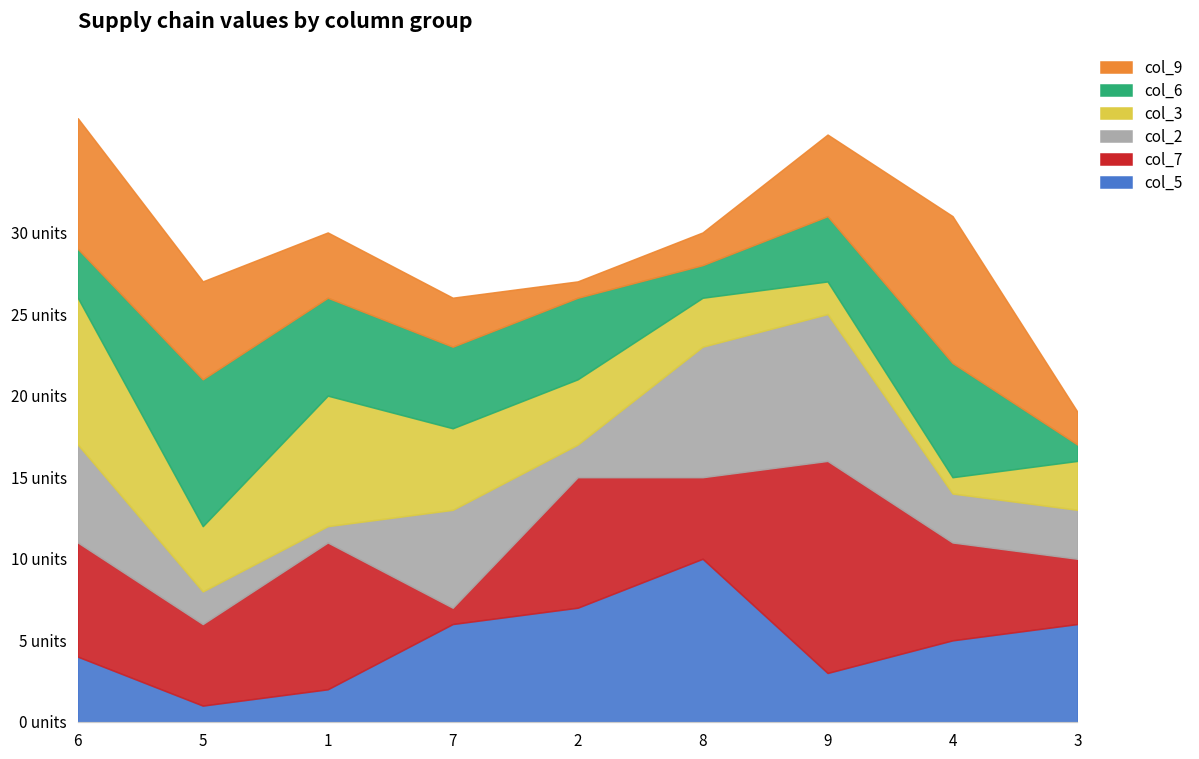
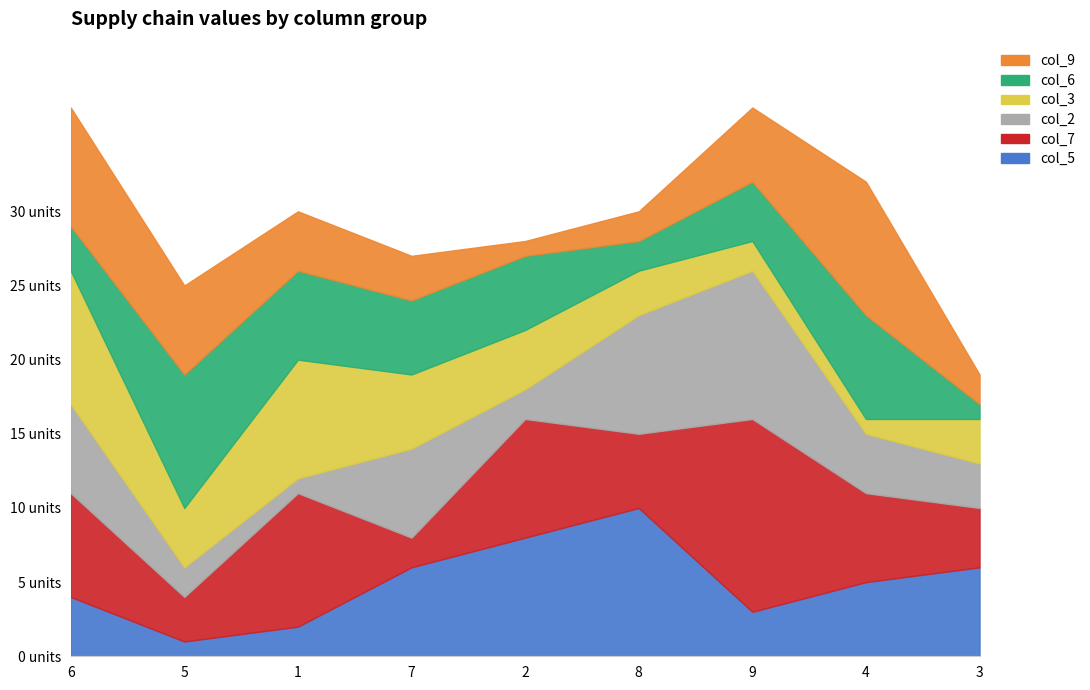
  {
    "col_5": {
      "6": "4 units",
      "5": "1 units",
      "1": "2 units",
      "7": "6 units",
-     "2": "7 units",
+     "2": "8 units",
      "8": "10 units",
      "9": "3 units",
      "4": "5 units",
      "3": "6 units"
    },
    "col_7": {
      "6": "7 units",
-     "5": "5 units",
+     "5": "3 units",
      "1": "9 units",
-     "7": "1 units",
+     "7": "2 units",
      "2": "8 units",
      "8": "5 units",
      "9": "13 units",
      "4": "6 units",
      "3": "4 units"
    },
    "col_2": {
      "6": "6 units",
      "5": "2 units",
      "1": "1 units",
      "7": "6 units",
      "2": "2 units",
      "8": "8 units",
-     "9": "9 units",
-     "4": "3 units",
+     "9": "10 units",
+     "4": "4 units",
      "3": "3 units"
    },
    "col_3": {
      "6": "9 units",
      "5": "4 units",
      "1": "8 units",
      "7": "5 units",
      "2": "4 units",
      "8": "3 units",
      "9": "2 units",
      "4": "1 units",
      "3": "3 units"
    },
    "col_6": {
      "6": "3 units",
      "5": "9 units",
      "1": "6 units",
      "7": "5 units",
      "2": "5 units",
      "8": "2 units",
      "9": "4 units",
      "4": "7 units",
      "3": "1 units"
    },
    "col_9": {
      "6": "8 units",
      "5": "6 units",
      "1": "4 units",
      "7": "3 units",
      "2": "1 units",
      "8": "2 units",
      "9": "5 units",
      "4": "9 units",
      "3": "2 units"
    }
  }
